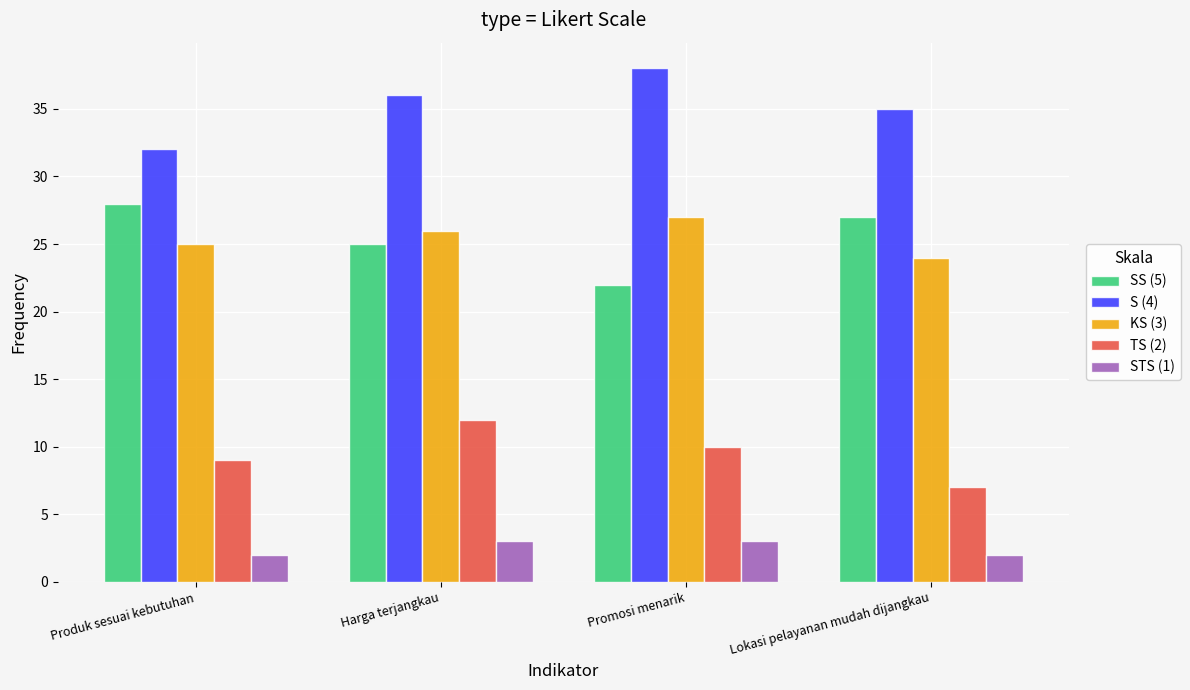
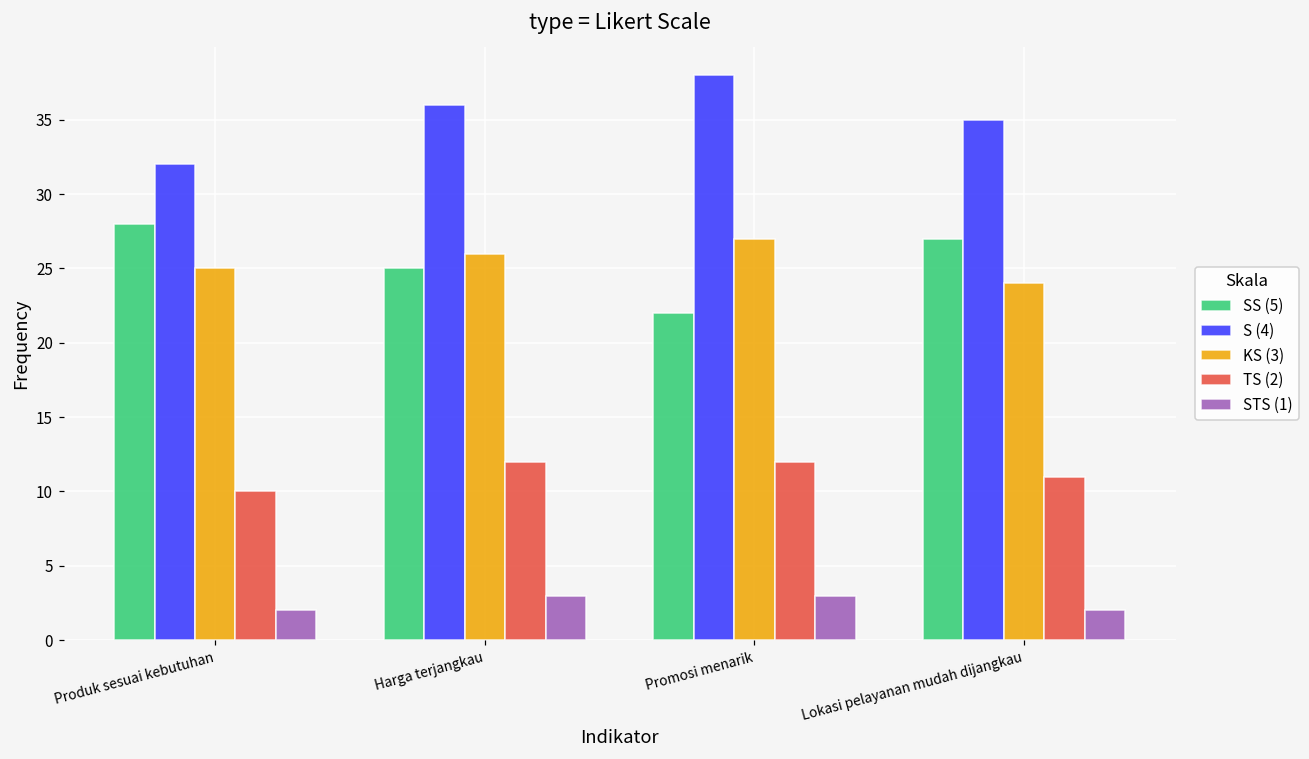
  {
    "SS (5)": {
      "Produk sesuai kebutuhan": 28,
      "Harga terjangkau": 25,
      "Promosi menarik": 22,
      "Lokasi pelayanan mudah dijangkau": 27
    },
    "S (4)": {
      "Produk sesuai kebutuhan": 32,
      "Harga terjangkau": 36,
      "Promosi menarik": 38,
      "Lokasi pelayanan mudah dijangkau": 35
    },
    "KS (3)": {
      "Produk sesuai kebutuhan": 25,
      "Harga terjangkau": 26,
      "Promosi menarik": 27,
      "Lokasi pelayanan mudah dijangkau": 24
    },
    "TS (2)": {
-     "Produk sesuai kebutuhan": 9,
+     "Produk sesuai kebutuhan": 10,
      "Harga terjangkau": 12,
-     "Promosi menarik": 10,
-     "Lokasi pelayanan mudah dijangkau": 7
+     "Promosi menarik": 12,
+     "Lokasi pelayanan mudah dijangkau": 11
    },
    "STS (1)": {
      "Produk sesuai kebutuhan": 2,
      "Harga terjangkau": 3,
      "Promosi menarik": 3,
      "Lokasi pelayanan mudah dijangkau": 2
    }
  }
